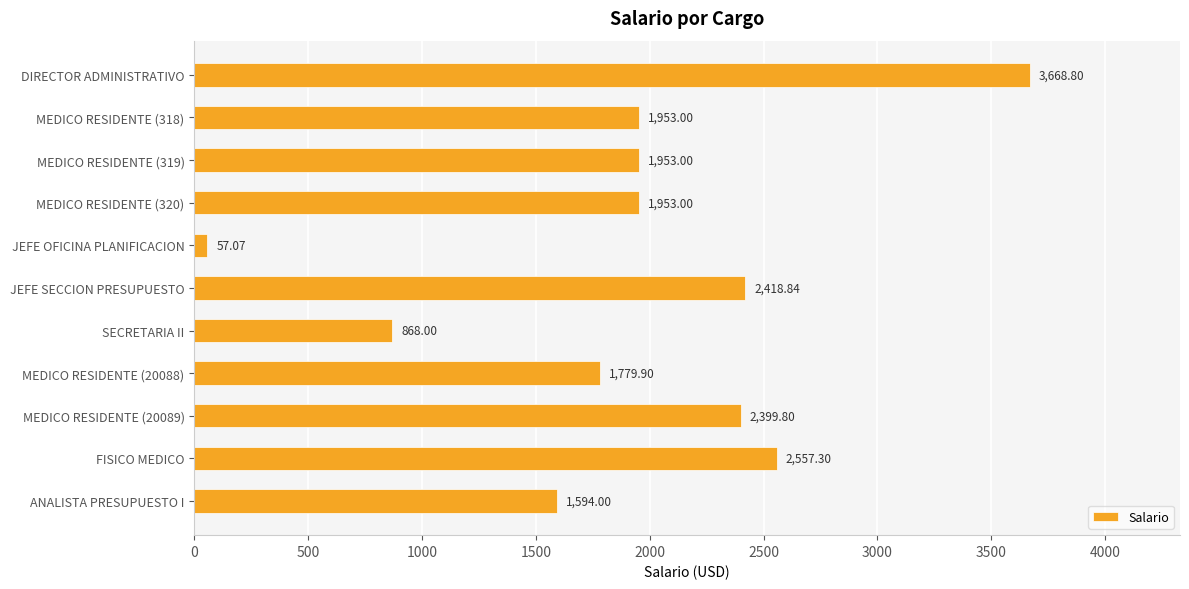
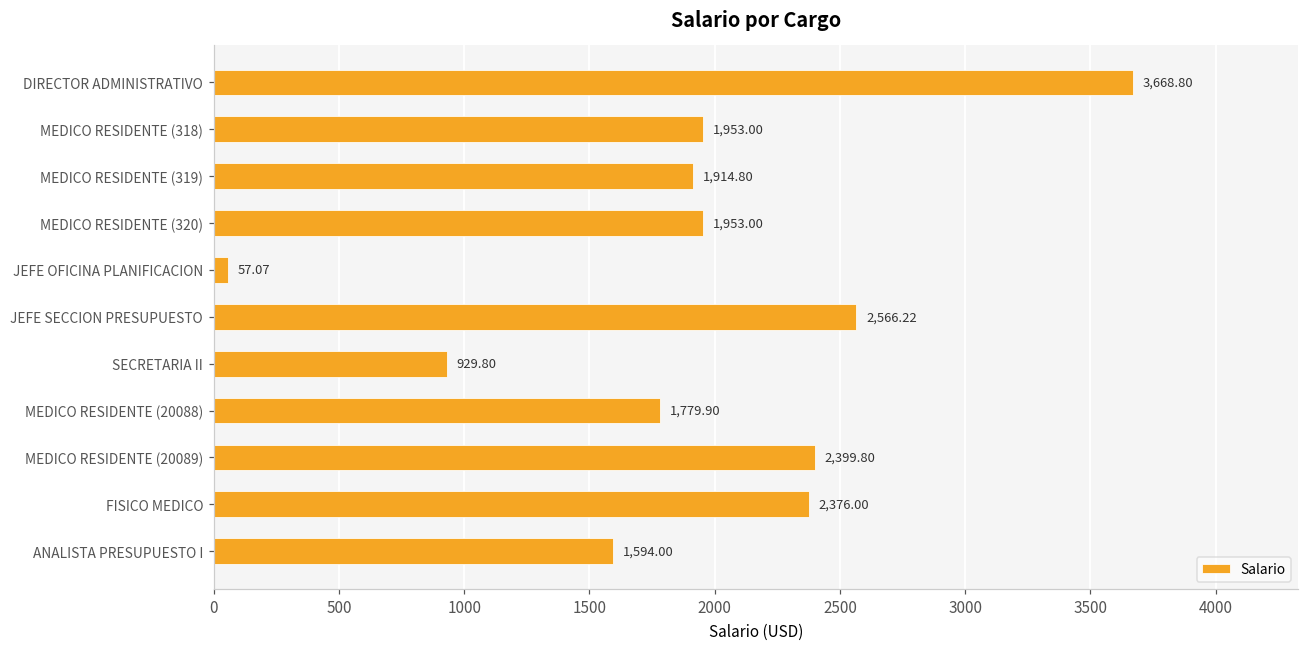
  {
    "DIRECTOR ADMINISTRATIVO": "3,668.80",
    "MEDICO RESIDENTE (318)": "1,953.00",
-   "MEDICO RESIDENTE (319)": "1,953.00",
+   "MEDICO RESIDENTE (319)": "1,914.80",
    "MEDICO RESIDENTE (320)": "1,953.00",
    "JEFE OFICINA PLANIFICACION": "57.07",
-   "JEFE SECCION PRESUPUESTO": "2,418.84",
-   "SECRETARIA II": "868.00",
+   "JEFE SECCION PRESUPUESTO": "2,566.22",
+   "SECRETARIA II": "929.80",
    "MEDICO RESIDENTE (20088)": "1,779.90",
    "MEDICO RESIDENTE (20089)": "2,399.80",
-   "FISICO MEDICO": "2,557.30",
+   "FISICO MEDICO": "2,376.00",
    "ANALISTA PRESUPUESTO I": "1,594.00"
  }
